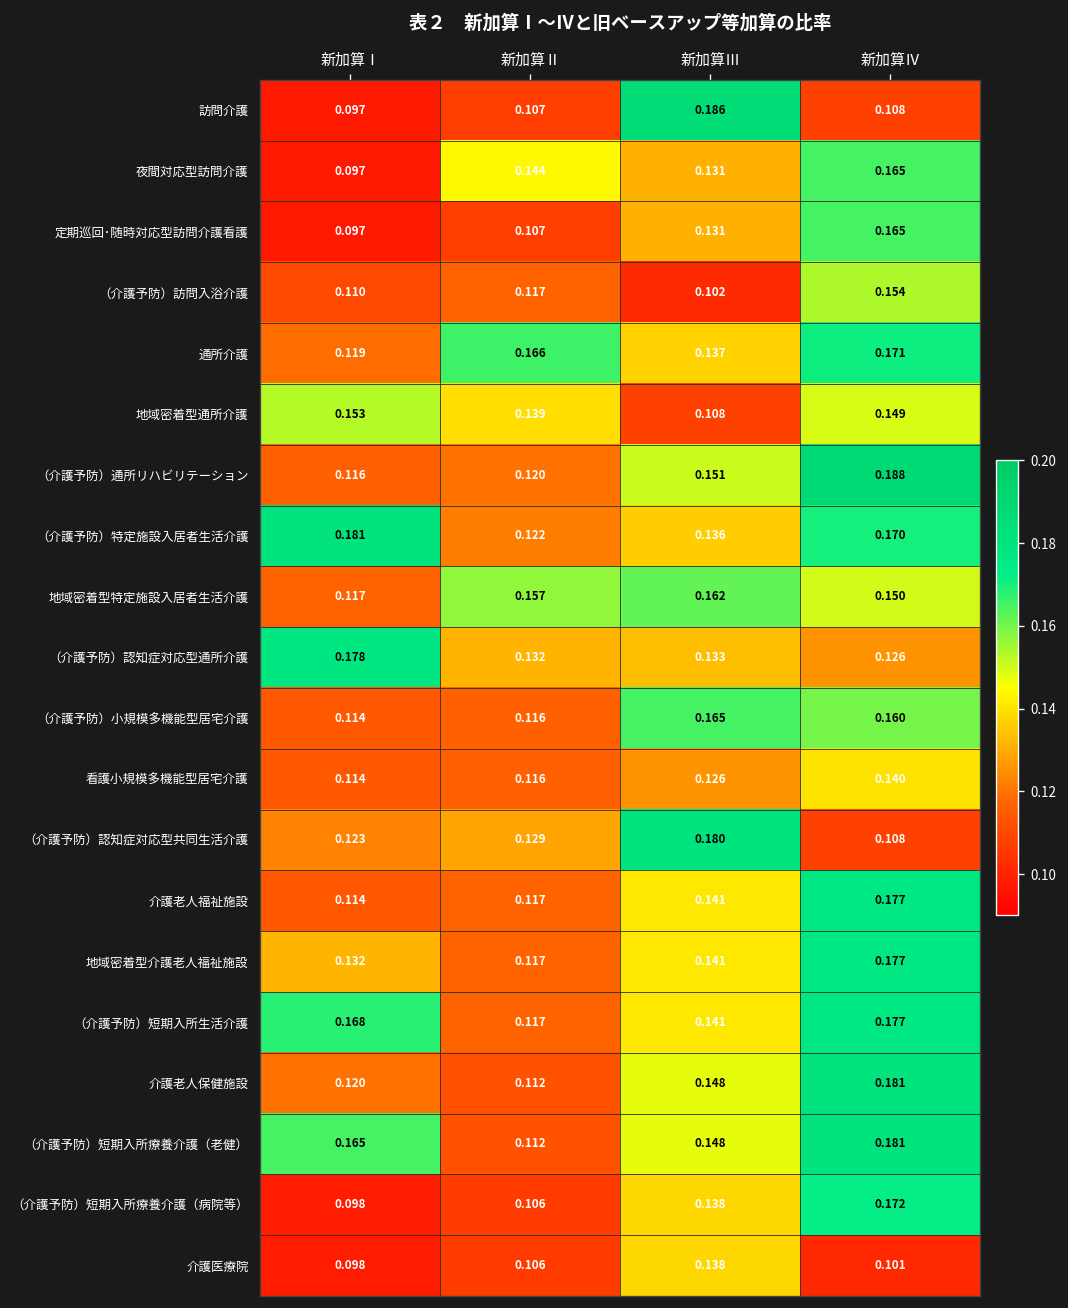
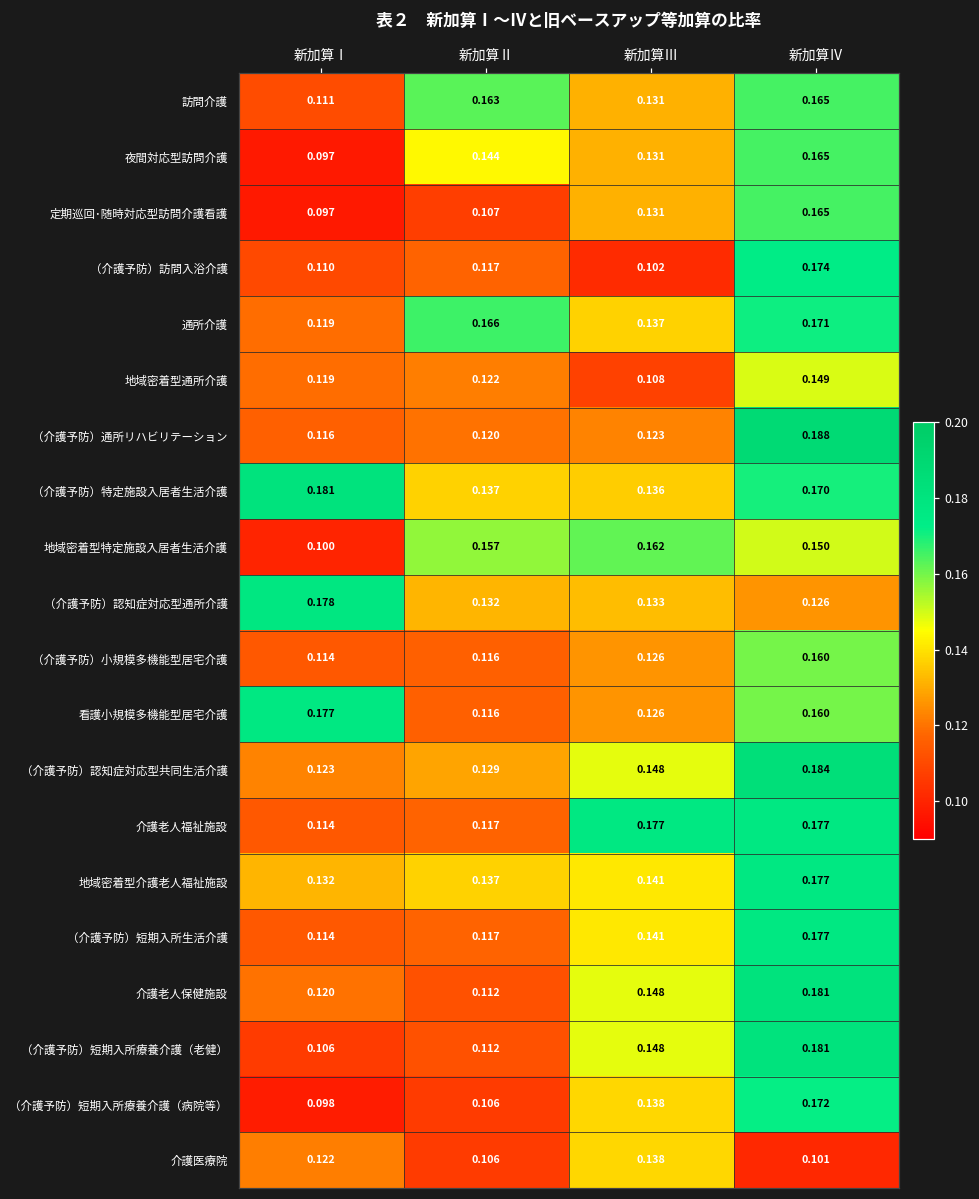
  {
    "訪問介護": {
-     "新加算Ⅰ": 0.097,
-     "新加算Ⅱ": 0.107,
-     "新加算Ⅲ": 0.186,
-     "新加算Ⅳ": 0.108
+     "新加算Ⅰ": 0.111,
+     "新加算Ⅱ": 0.163,
+     "新加算Ⅲ": 0.131,
+     "新加算Ⅳ": 0.165
    },
    "夜間対応型訪問介護": {
      "新加算Ⅰ": 0.097,
      "新加算Ⅱ": 0.144,
      "新加算Ⅲ": 0.131,
      "新加算Ⅳ": 0.165
    },
    "定期巡回･随時対応型訪問介護看護": {
      "新加算Ⅰ": 0.097,
      "新加算Ⅱ": 0.107,
      "新加算Ⅲ": 0.131,
      "新加算Ⅳ": 0.165
    },
    "（介護予防）訪問入浴介護": {
      "新加算Ⅰ": 0.110,
      "新加算Ⅱ": 0.117,
      "新加算Ⅲ": 0.102,
-     "新加算Ⅳ": 0.154
+     "新加算Ⅳ": 0.174
    },
    "通所介護": {
      "新加算Ⅰ": 0.119,
      "新加算Ⅱ": 0.166,
      "新加算Ⅲ": 0.137,
      "新加算Ⅳ": 0.171
    },
    "地域密着型通所介護": {
-     "新加算Ⅰ": 0.153,
-     "新加算Ⅱ": 0.139,
+     "新加算Ⅰ": 0.119,
+     "新加算Ⅱ": 0.122,
      "新加算Ⅲ": 0.108,
      "新加算Ⅳ": 0.149
    },
    "（介護予防）通所リハビリテーション": {
      "新加算Ⅰ": 0.116,
      "新加算Ⅱ": 0.120,
-     "新加算Ⅲ": 0.151,
+     "新加算Ⅲ": 0.123,
      "新加算Ⅳ": 0.188
    },
    "（介護予防）特定施設入居者生活介護": {
      "新加算Ⅰ": 0.181,
-     "新加算Ⅱ": 0.122,
+     "新加算Ⅱ": 0.137,
      "新加算Ⅲ": 0.136,
      "新加算Ⅳ": 0.170
    },
    "地域密着型特定施設入居者生活介護": {
-     "新加算Ⅰ": 0.117,
+     "新加算Ⅰ": 0.100,
      "新加算Ⅱ": 0.157,
      "新加算Ⅲ": 0.162,
      "新加算Ⅳ": 0.150
    },
    "（介護予防）認知症対応型通所介護": {
      "新加算Ⅰ": 0.178,
      "新加算Ⅱ": 0.132,
      "新加算Ⅲ": 0.133,
      "新加算Ⅳ": 0.126
    },
    "（介護予防）小規模多機能型居宅介護": {
      "新加算Ⅰ": 0.114,
      "新加算Ⅱ": 0.116,
-     "新加算Ⅲ": 0.165,
+     "新加算Ⅲ": 0.126,
      "新加算Ⅳ": 0.160
    },
    "看護小規模多機能型居宅介護": {
-     "新加算Ⅰ": 0.114,
+     "新加算Ⅰ": 0.177,
      "新加算Ⅱ": 0.116,
      "新加算Ⅲ": 0.126,
-     "新加算Ⅳ": 0.140
+     "新加算Ⅳ": 0.160
    },
    "（介護予防）認知症対応型共同生活介護": {
      "新加算Ⅰ": 0.123,
      "新加算Ⅱ": 0.129,
-     "新加算Ⅲ": 0.180,
-     "新加算Ⅳ": 0.108
+     "新加算Ⅲ": 0.148,
+     "新加算Ⅳ": 0.184
    },
    "介護老人福祉施設": {
      "新加算Ⅰ": 0.114,
      "新加算Ⅱ": 0.117,
-     "新加算Ⅲ": 0.141,
+     "新加算Ⅲ": 0.177,
      "新加算Ⅳ": 0.177
    },
    "地域密着型介護老人福祉施設": {
      "新加算Ⅰ": 0.132,
-     "新加算Ⅱ": 0.117,
+     "新加算Ⅱ": 0.137,
      "新加算Ⅲ": 0.141,
      "新加算Ⅳ": 0.177
    },
    "（介護予防）短期入所生活介護": {
-     "新加算Ⅰ": 0.168,
+     "新加算Ⅰ": 0.114,
      "新加算Ⅱ": 0.117,
      "新加算Ⅲ": 0.141,
      "新加算Ⅳ": 0.177
    },
    "介護老人保健施設": {
      "新加算Ⅰ": 0.120,
      "新加算Ⅱ": 0.112,
      "新加算Ⅲ": 0.148,
      "新加算Ⅳ": 0.181
    },
    "（介護予防）短期入所療養介護（老健）": {
-     "新加算Ⅰ": 0.165,
+     "新加算Ⅰ": 0.106,
      "新加算Ⅱ": 0.112,
      "新加算Ⅲ": 0.148,
      "新加算Ⅳ": 0.181
    },
    "（介護予防）短期入所療養介護（病院等）": {
      "新加算Ⅰ": 0.098,
      "新加算Ⅱ": 0.106,
      "新加算Ⅲ": 0.138,
      "新加算Ⅳ": 0.172
    },
    "介護医療院": {
-     "新加算Ⅰ": 0.098,
+     "新加算Ⅰ": 0.122,
      "新加算Ⅱ": 0.106,
      "新加算Ⅲ": 0.138,
      "新加算Ⅳ": 0.101
    }
  }
